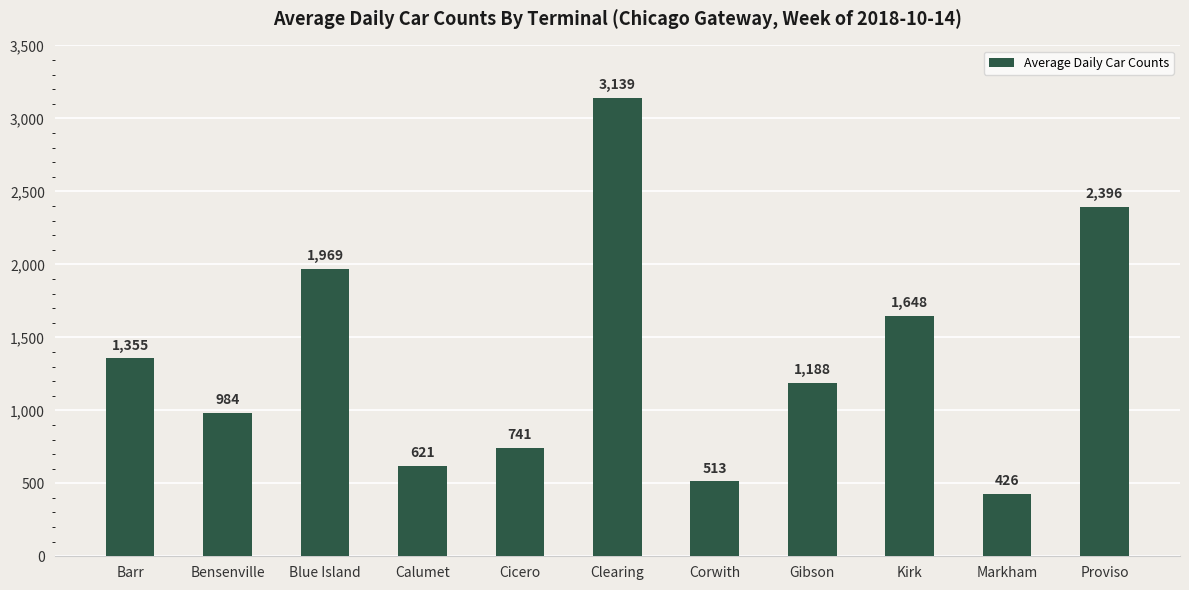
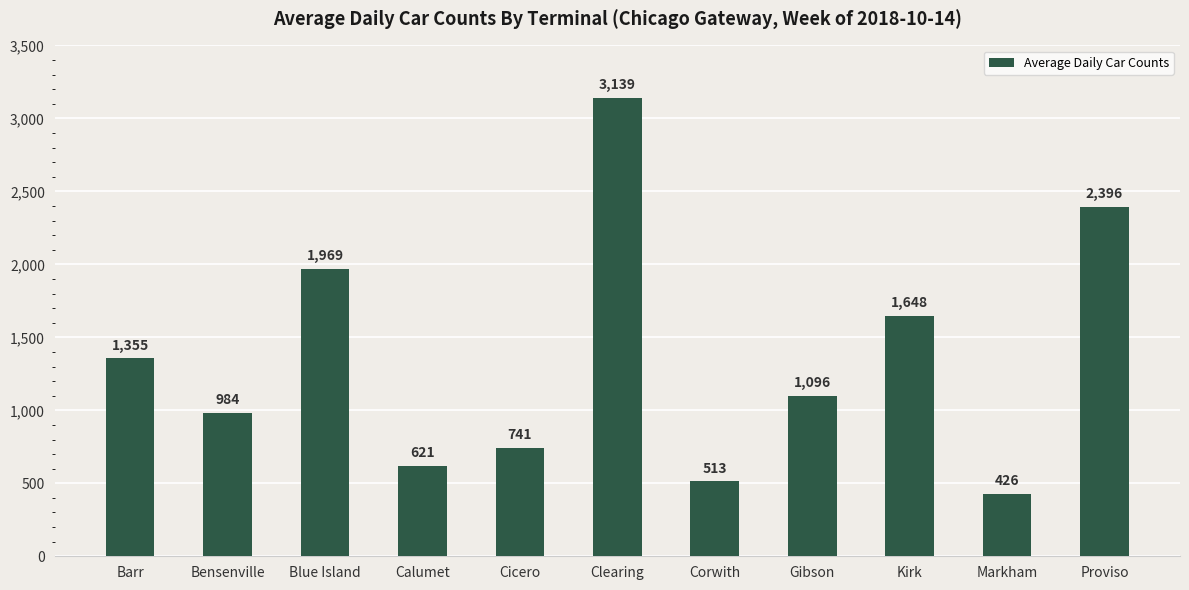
  {
    "Barr": "1,355",
    "Bensenville": "984",
    "Blue Island": "1,969",
    "Calumet": "621",
    "Cicero": "741",
    "Clearing": "3,139",
    "Corwith": "513",
-   "Gibson": "1,188",
+   "Gibson": "1,096",
    "Kirk": "1,648",
    "Markham": "426",
    "Proviso": "2,396"
  }
